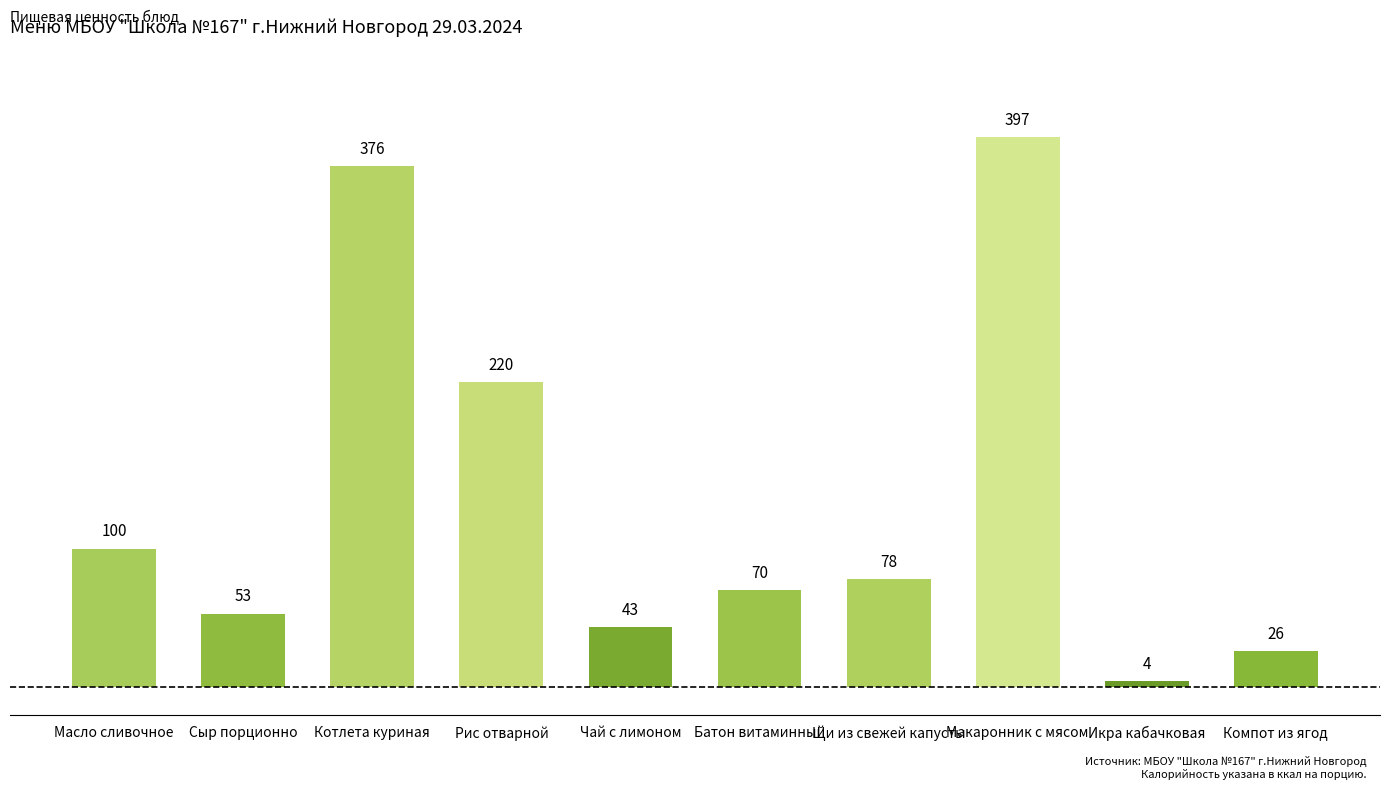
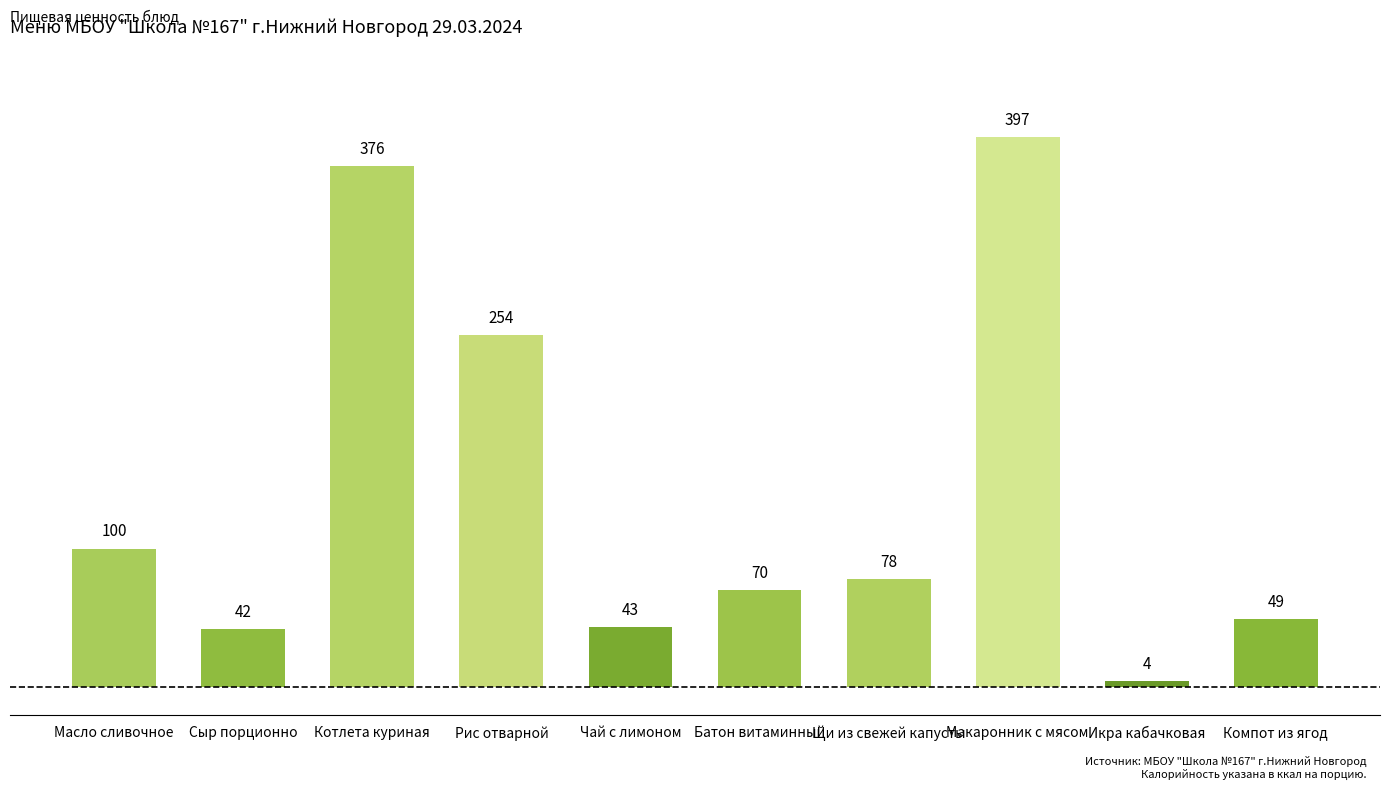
  {
    "Масло сливочное": 100,
-   "Сыр порционно": 53,
+   "Сыр порционно": 42,
    "Котлета куриная": 376,
-   "Рис отварной": 220,
+   "Рис отварной": 254,
    "Чай с лимоном": 43,
    "Батон витаминный": 70,
    "Щи из свежей капусты": 78,
    "Макаронник с мясом": 397,
    "Икра кабачковая": 4,
-   "Компот из ягод": 26
+   "Компот из ягод": 49
  }
